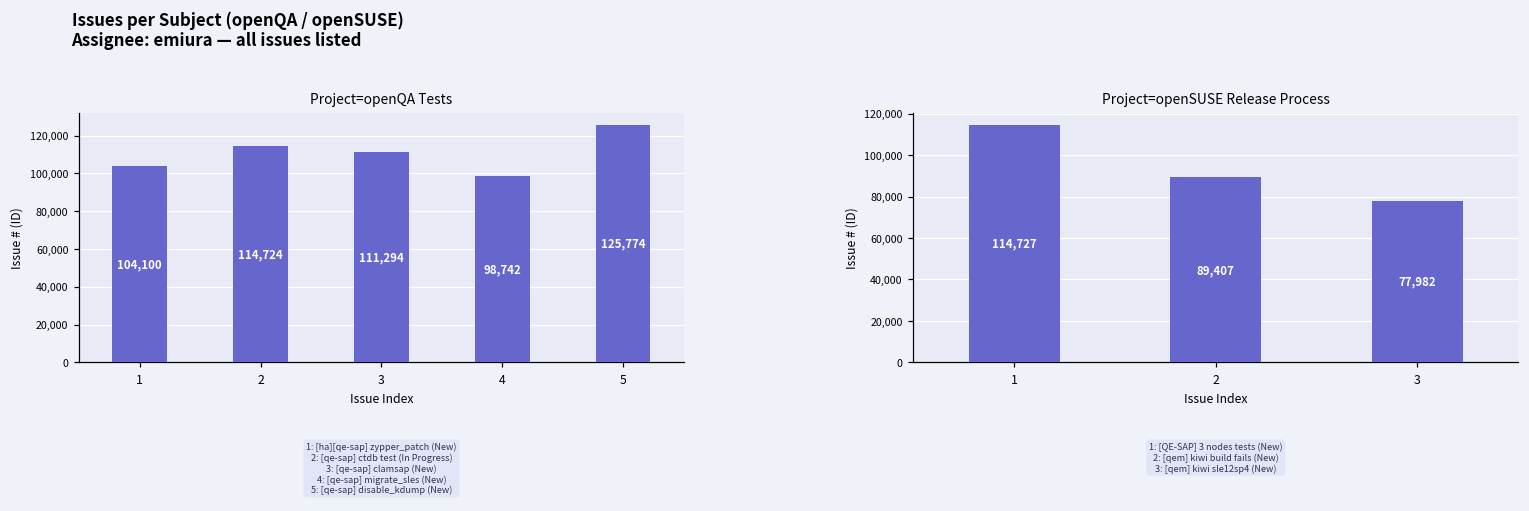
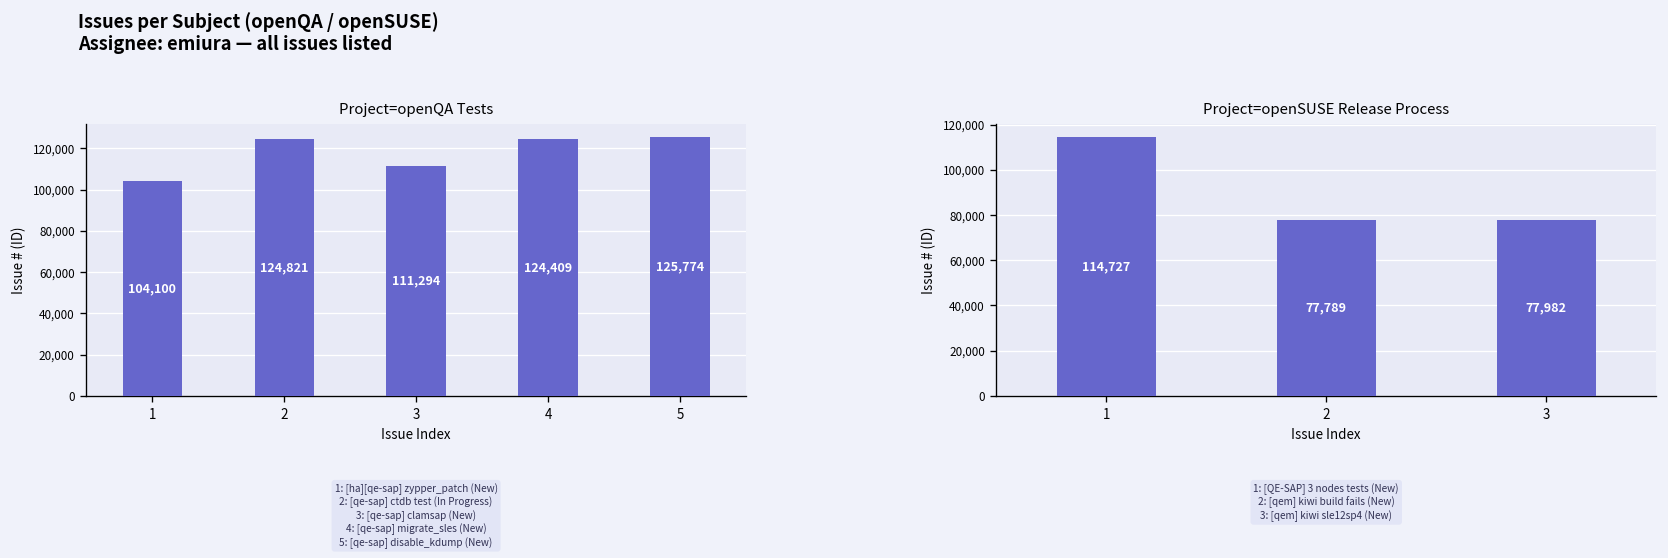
  {
    "Project=openQA Tests": {
      "1": "104,100",
-     "2": "114,724",
+     "2": "124,821",
      "3": "111,294",
-     "4": "98,742",
+     "4": "124,409",
      "5": "125,774"
    },
    "Project=openSUSE Release Process": {
      "1": "114,727",
-     "2": "89,407",
+     "2": "77,789",
      "3": "77,982"
    }
  }
